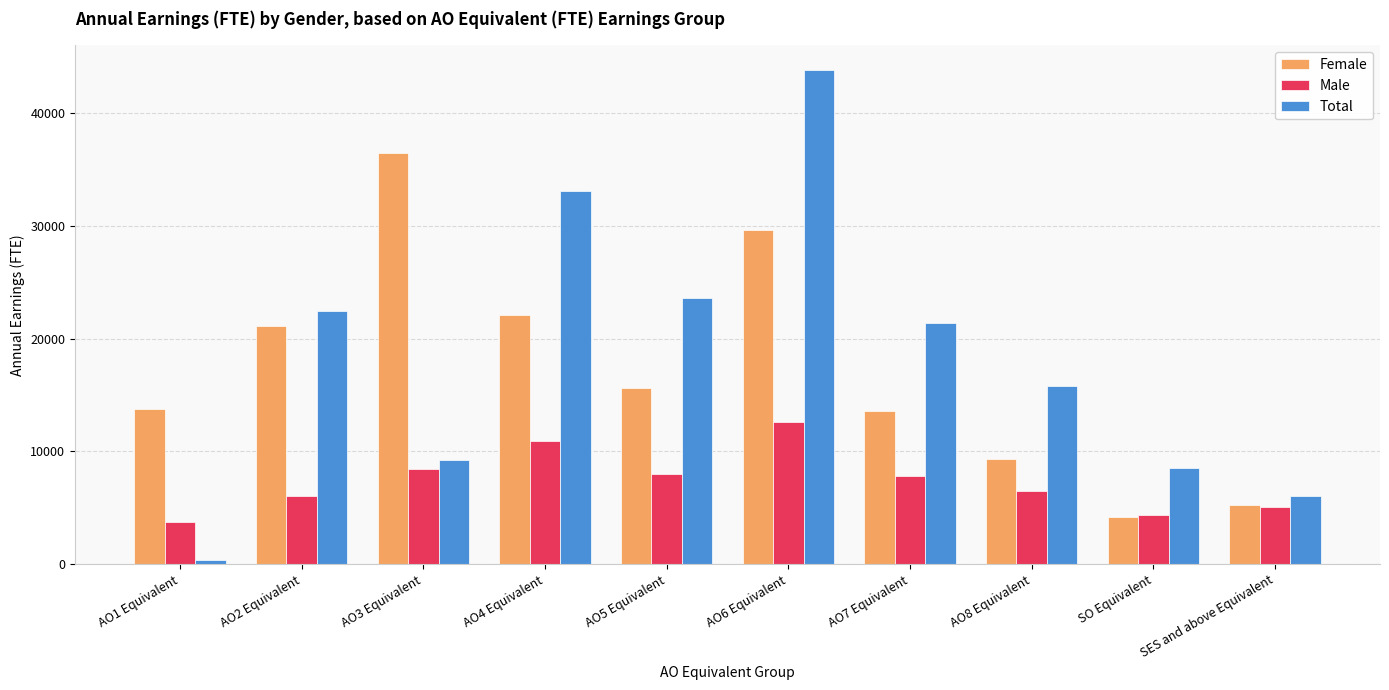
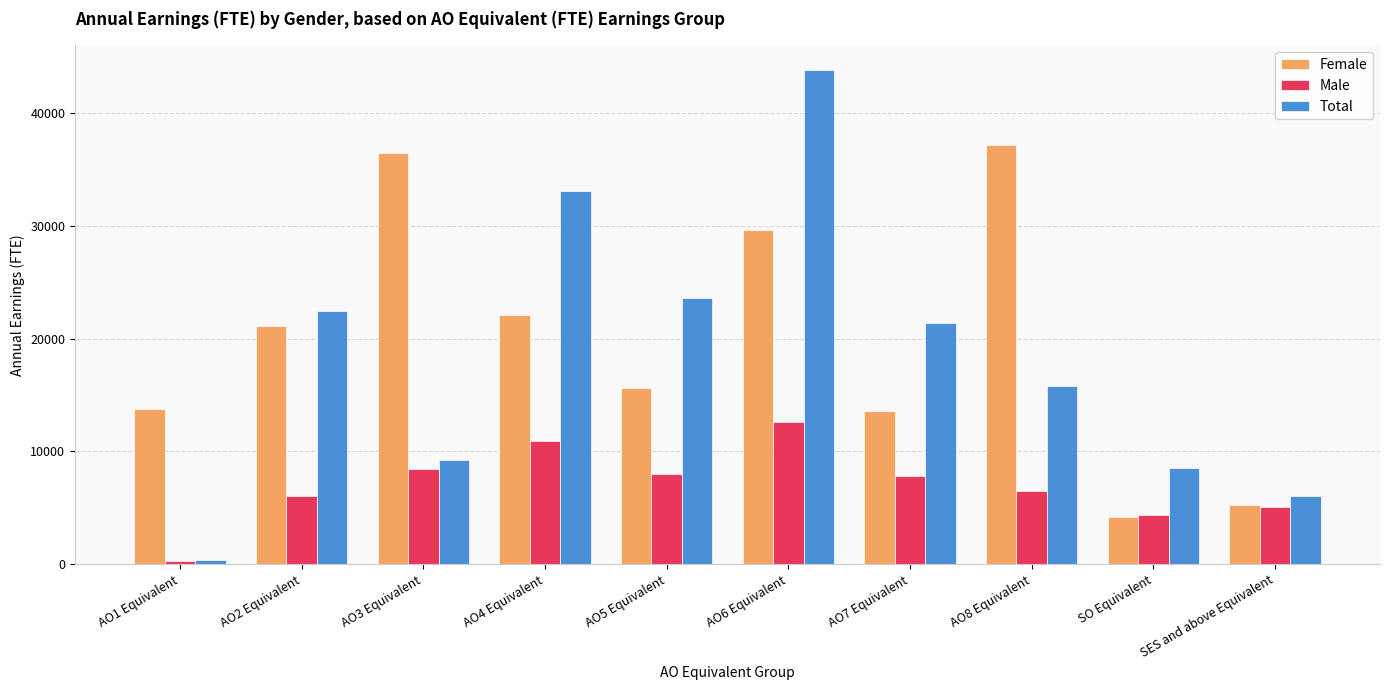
  {
    "Female": {
      "AO1 Equivalent": 13700,
      "AO2 Equivalent": 21100,
      "AO3 Equivalent": 36500,
      "AO4 Equivalent": 22100,
      "AO5 Equivalent": 15600,
      "AO6 Equivalent": 29600,
      "AO7 Equivalent": 13600,
-     "AO8 Equivalent": 9300,
+     "AO8 Equivalent": 37200,
      "SO Equivalent": 4200,
      "SES and above Equivalent": 5300
    },
    "Male": {
-     "AO1 Equivalent": 3700,
+     "AO1 Equivalent": 300,
      "AO2 Equivalent": 6100,
      "AO3 Equivalent": 8400,
      "AO4 Equivalent": 10900,
      "AO5 Equivalent": 8000,
      "AO6 Equivalent": 12600,
      "AO7 Equivalent": 7800,
      "AO8 Equivalent": 6500,
      "SO Equivalent": 4300,
      "SES and above Equivalent": 5000
    },
    "Total": {
      "AO1 Equivalent": 400,
      "AO2 Equivalent": 22400,
      "AO3 Equivalent": 9200,
      "AO4 Equivalent": 33100,
      "AO5 Equivalent": 23600,
      "AO6 Equivalent": 43800,
      "AO7 Equivalent": 21400,
      "AO8 Equivalent": 15800,
      "SO Equivalent": 8500,
      "SES and above Equivalent": 6100
    }
  }
